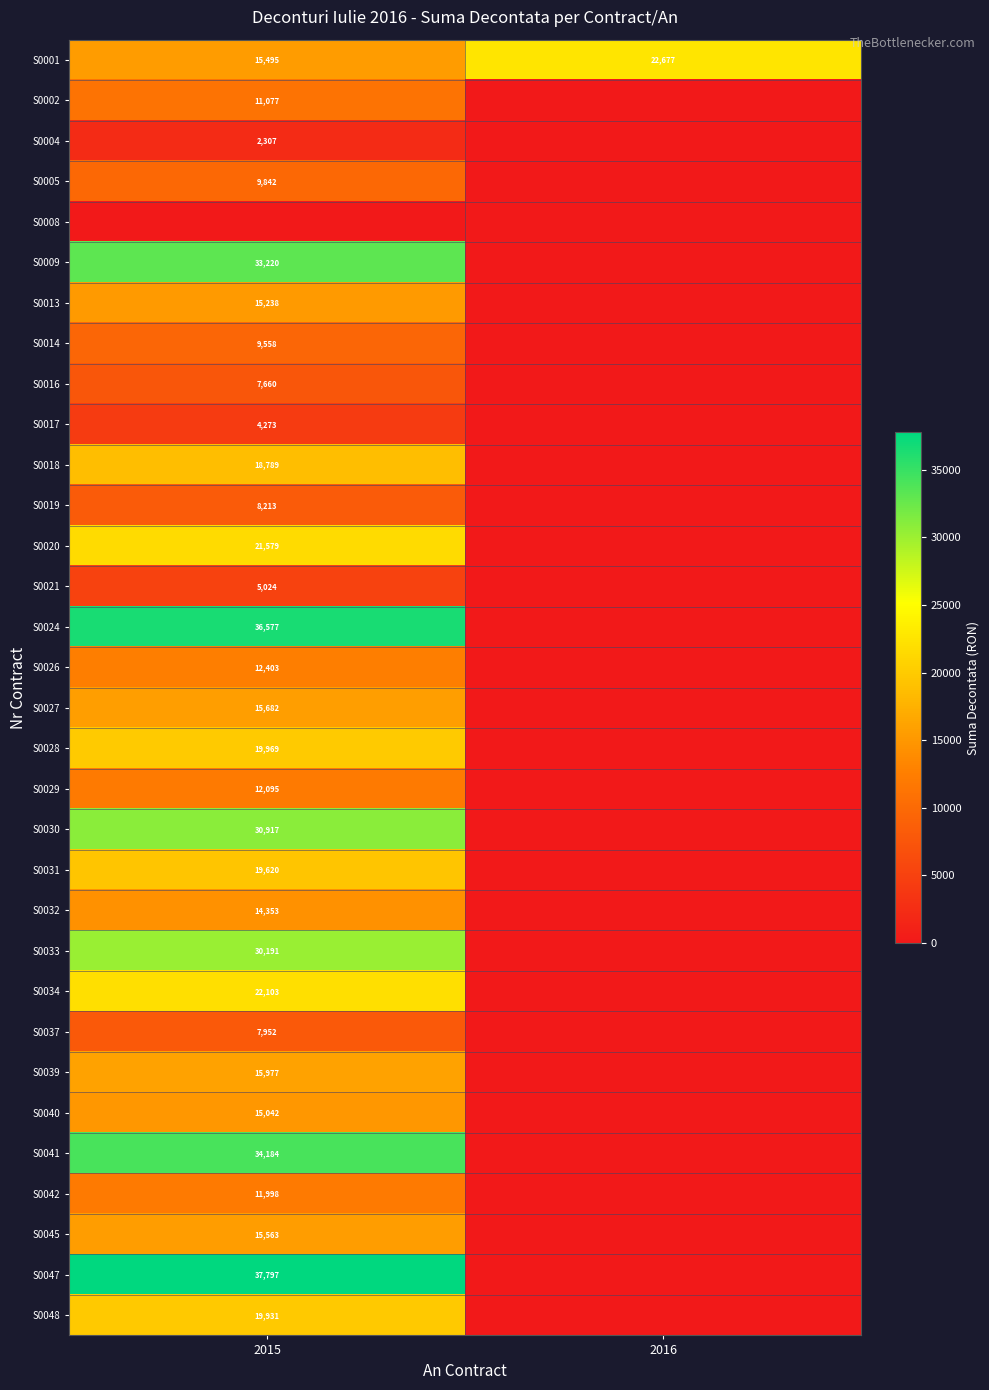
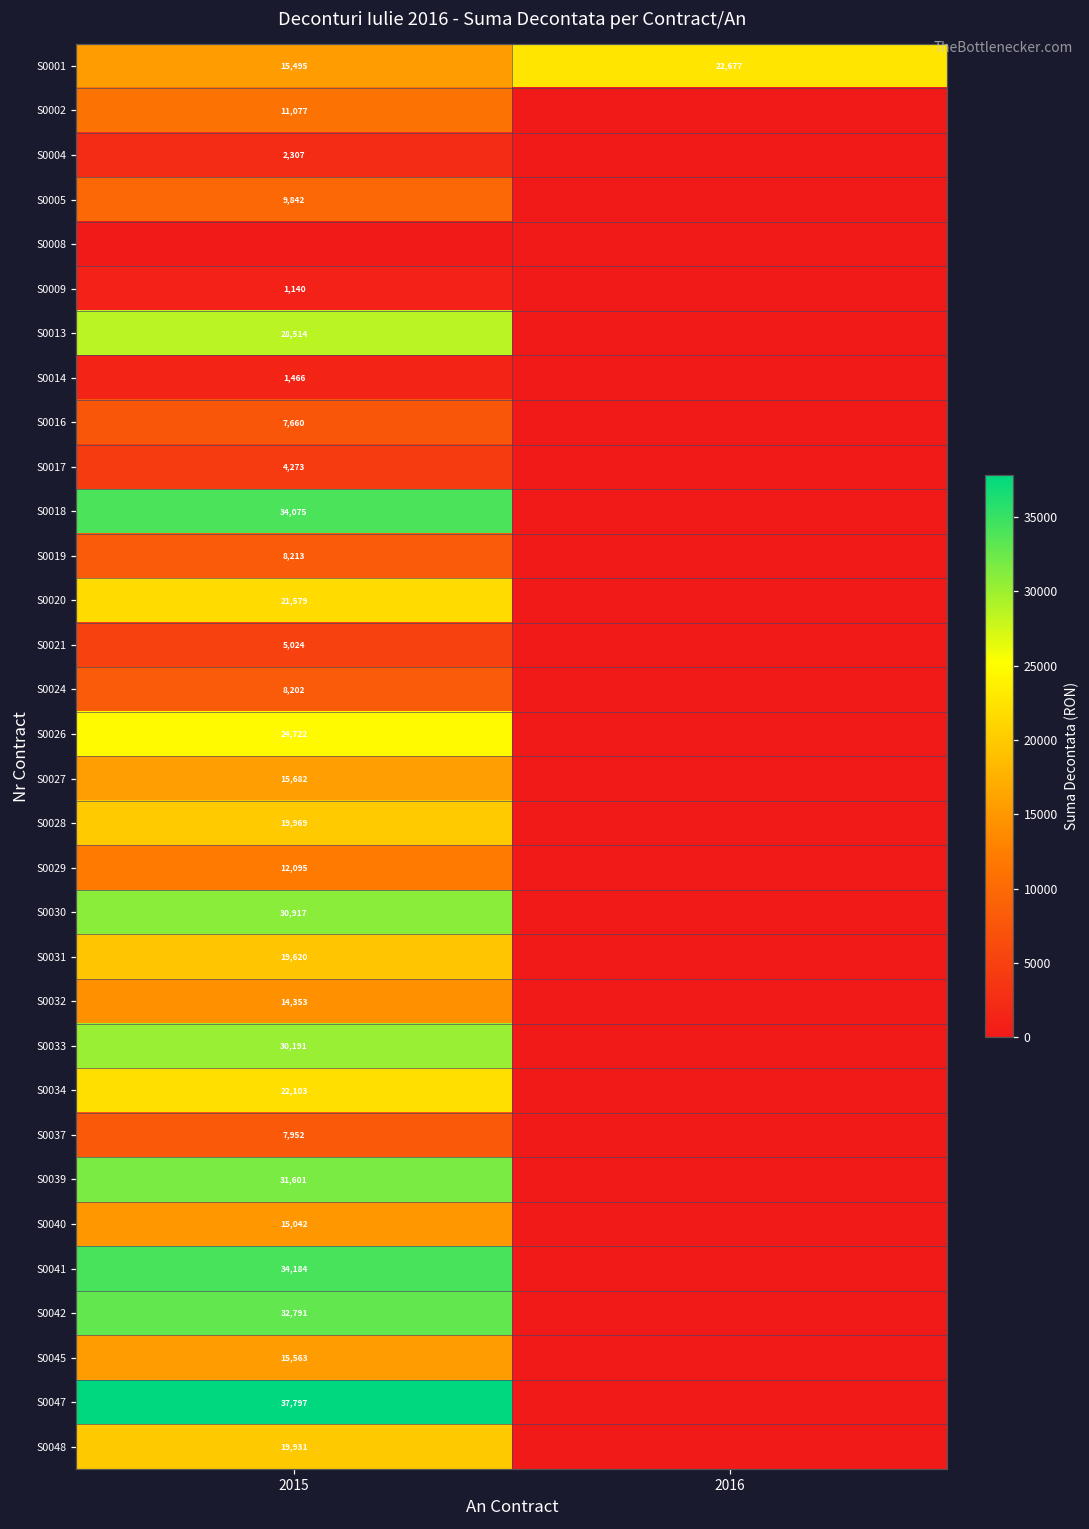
  {
    "S0001": {
      "2015": "15,495",
      "2016": "22,677"
    },
    "S0002": {
      "2015": "11,077"
    },
    "S0004": {
      "2015": "2,307"
    },
    "S0005": {
      "2015": "9,842"
    },
    "S0009": {
-     "2015": "33,220"
+     "2015": "1,140"
    },
    "S0013": {
-     "2015": "15,238"
+     "2015": "28,514"
    },
    "S0014": {
-     "2015": "9,558"
+     "2015": "1,466"
    },
    "S0016": {
      "2015": "7,660"
    },
    "S0017": {
      "2015": "4,273"
    },
    "S0018": {
-     "2015": "18,789"
+     "2015": "34,075"
    },
    "S0019": {
      "2015": "8,213"
    },
    "S0020": {
      "2015": "21,579"
    },
    "S0021": {
      "2015": "5,024"
    },
    "S0024": {
-     "2015": "36,577"
+     "2015": "8,202"
    },
    "S0026": {
-     "2015": "12,403"
+     "2015": "24,722"
    },
    "S0027": {
      "2015": "15,682"
    },
    "S0028": {
      "2015": "19,969"
    },
    "S0029": {
      "2015": "12,095"
    },
    "S0030": {
      "2015": "30,917"
    },
    "S0031": {
      "2015": "19,620"
    },
    "S0032": {
      "2015": "14,353"
    },
    "S0033": {
      "2015": "30,191"
    },
    "S0034": {
      "2015": "22,103"
    },
    "S0037": {
      "2015": "7,952"
    },
    "S0039": {
-     "2015": "15,977"
+     "2015": "31,601"
    },
    "S0040": {
      "2015": "15,042"
    },
    "S0041": {
      "2015": "34,184"
    },
    "S0042": {
-     "2015": "11,998"
+     "2015": "32,791"
    },
    "S0045": {
      "2015": "15,563"
    },
    "S0047": {
      "2015": "37,797"
    },
    "S0048": {
      "2015": "19,931"
    }
  }
